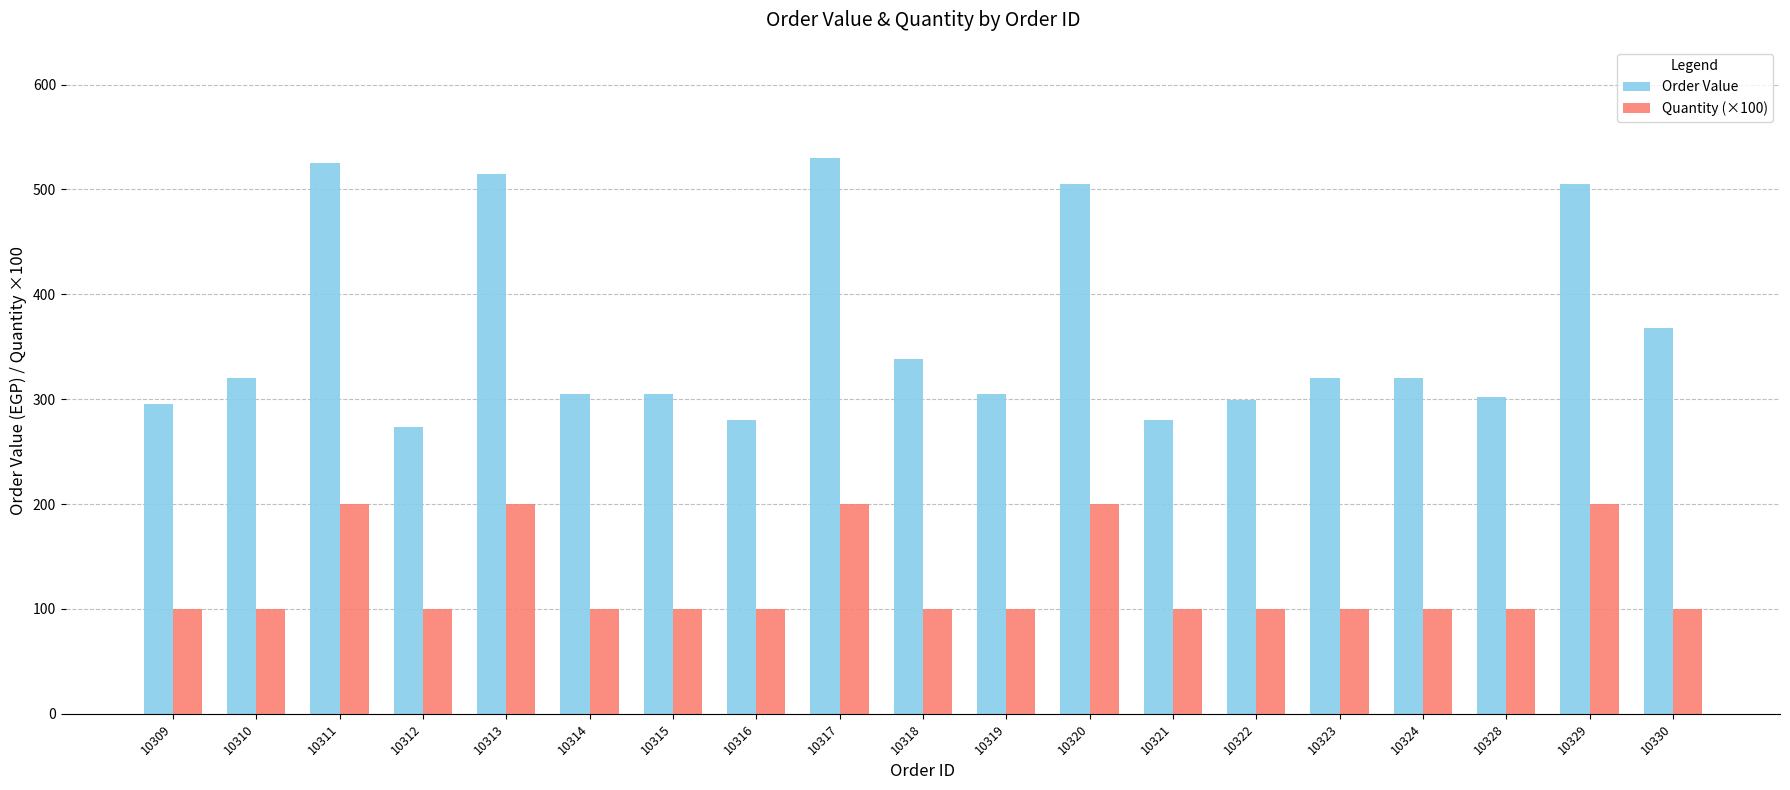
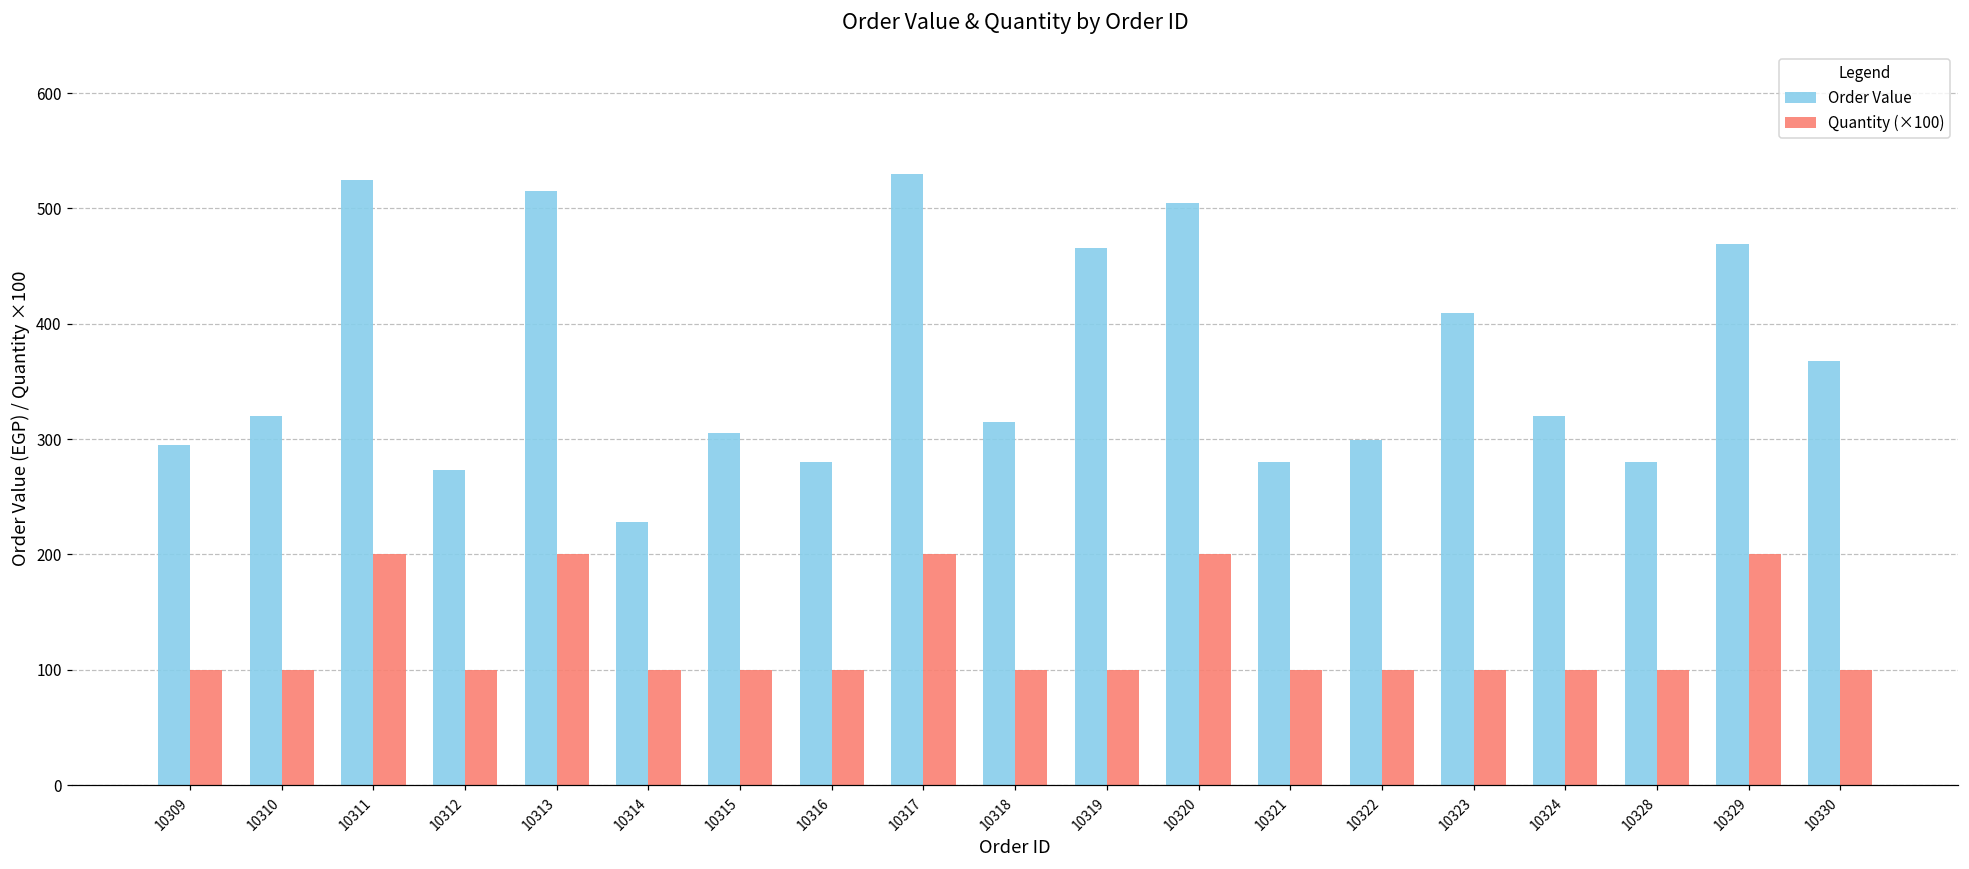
  {
    "Order Value": {
      "10309": 295,
      "10310": 320,
      "10311": 525,
      "10312": 273,
      "10313": 515,
-     "10314": 305,
+     "10314": 228,
      "10315": 305,
      "10316": 280,
      "10317": 530,
-     "10318": 338,
-     "10319": 305,
+     "10318": 315,
+     "10319": 466,
      "10320": 505,
      "10321": 280,
      "10322": 299,
-     "10323": 320,
+     "10323": 409,
      "10324": 320,
-     "10328": 302,
-     "10329": 505,
+     "10328": 280,
+     "10329": 469,
      "10330": 368
    },
    "Quantity (×100)": {
      "10309": 100,
      "10310": 100,
      "10311": 200,
      "10312": 100,
      "10313": 200,
      "10314": 100,
      "10315": 100,
      "10316": 100,
      "10317": 200,
      "10318": 100,
      "10319": 100,
      "10320": 200,
      "10321": 100,
      "10322": 100,
      "10323": 100,
      "10324": 100,
      "10328": 100,
      "10329": 200,
      "10330": 100
    }
  }
